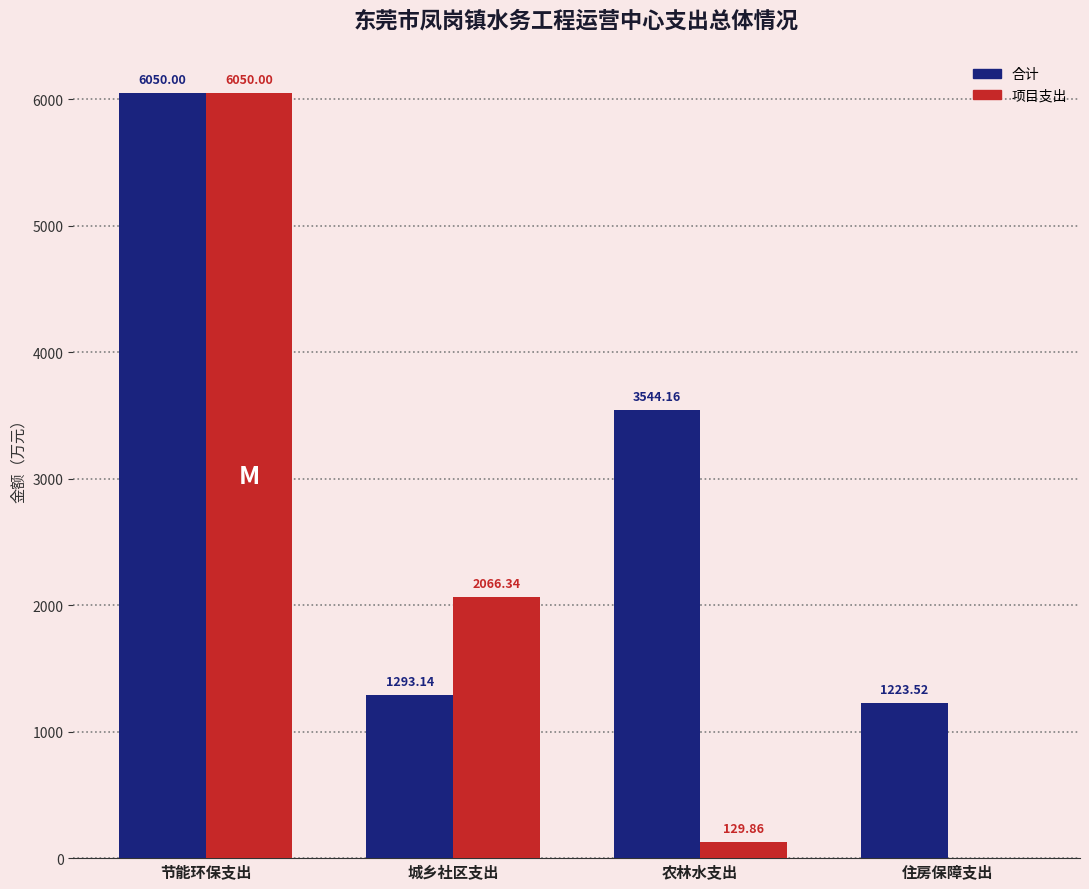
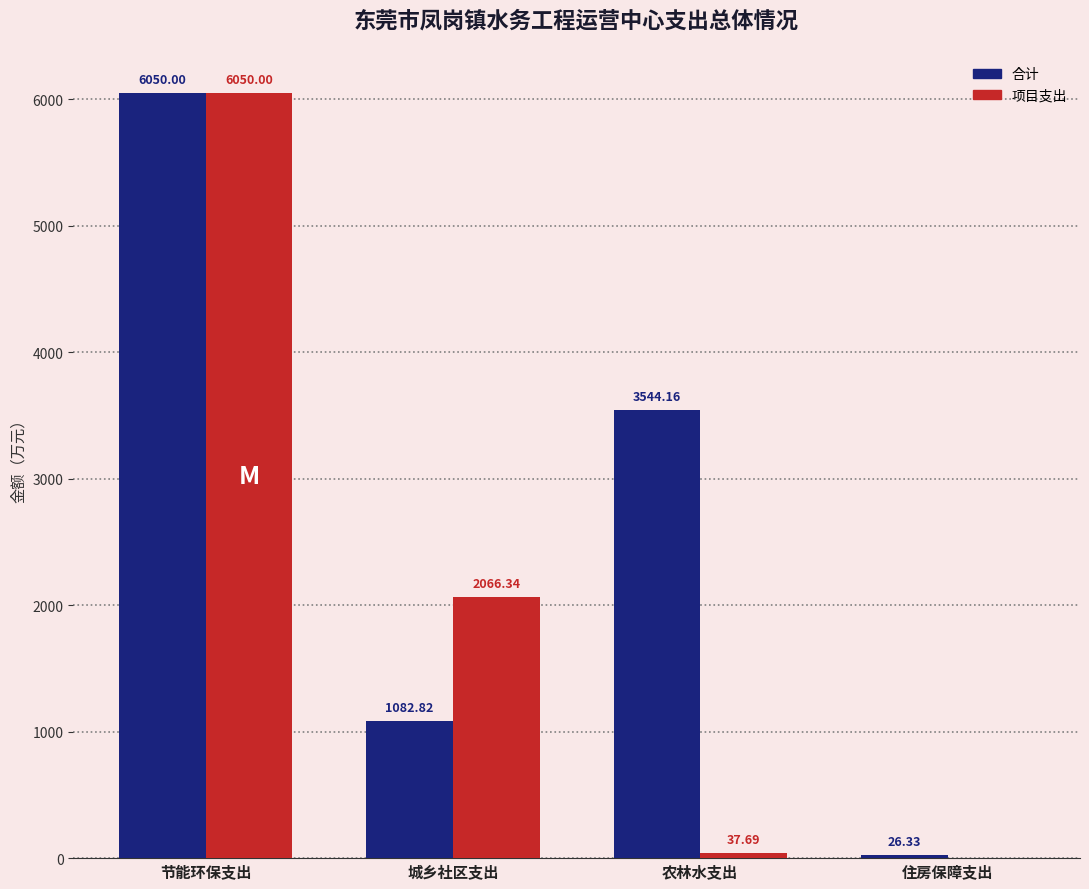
  {
    "合计": {
      "节能环保支出": 6050.00,
-     "城乡社区支出": 1293.14,
+     "城乡社区支出": 1082.82,
      "农林水支出": 3544.16,
-     "住房保障支出": 1223.52
+     "住房保障支出": 26.33
    },
    "项目支出": {
      "节能环保支出": 6050.00,
      "城乡社区支出": 2066.34,
-     "农林水支出": 129.86
+     "农林水支出": 37.69
    }
  }
